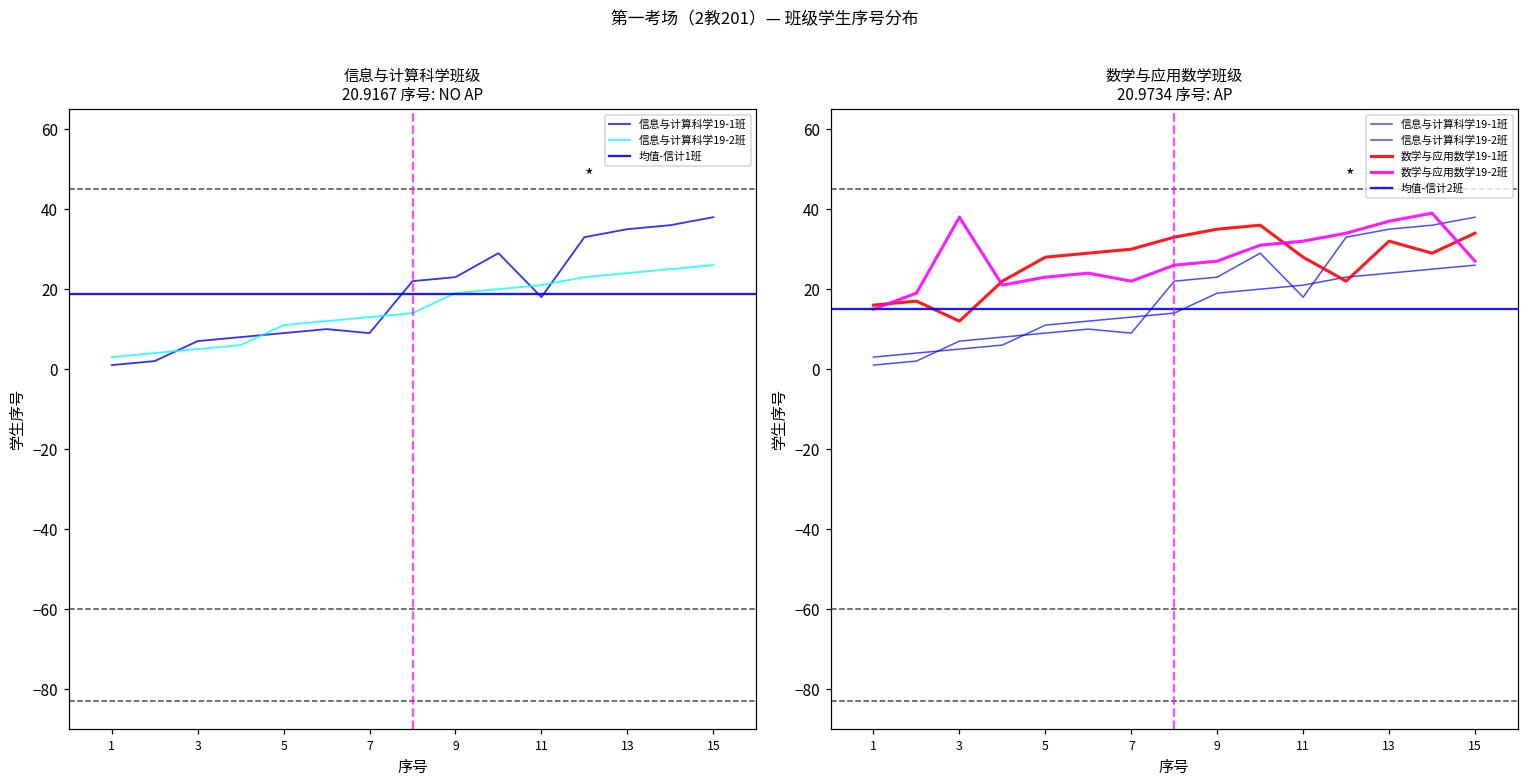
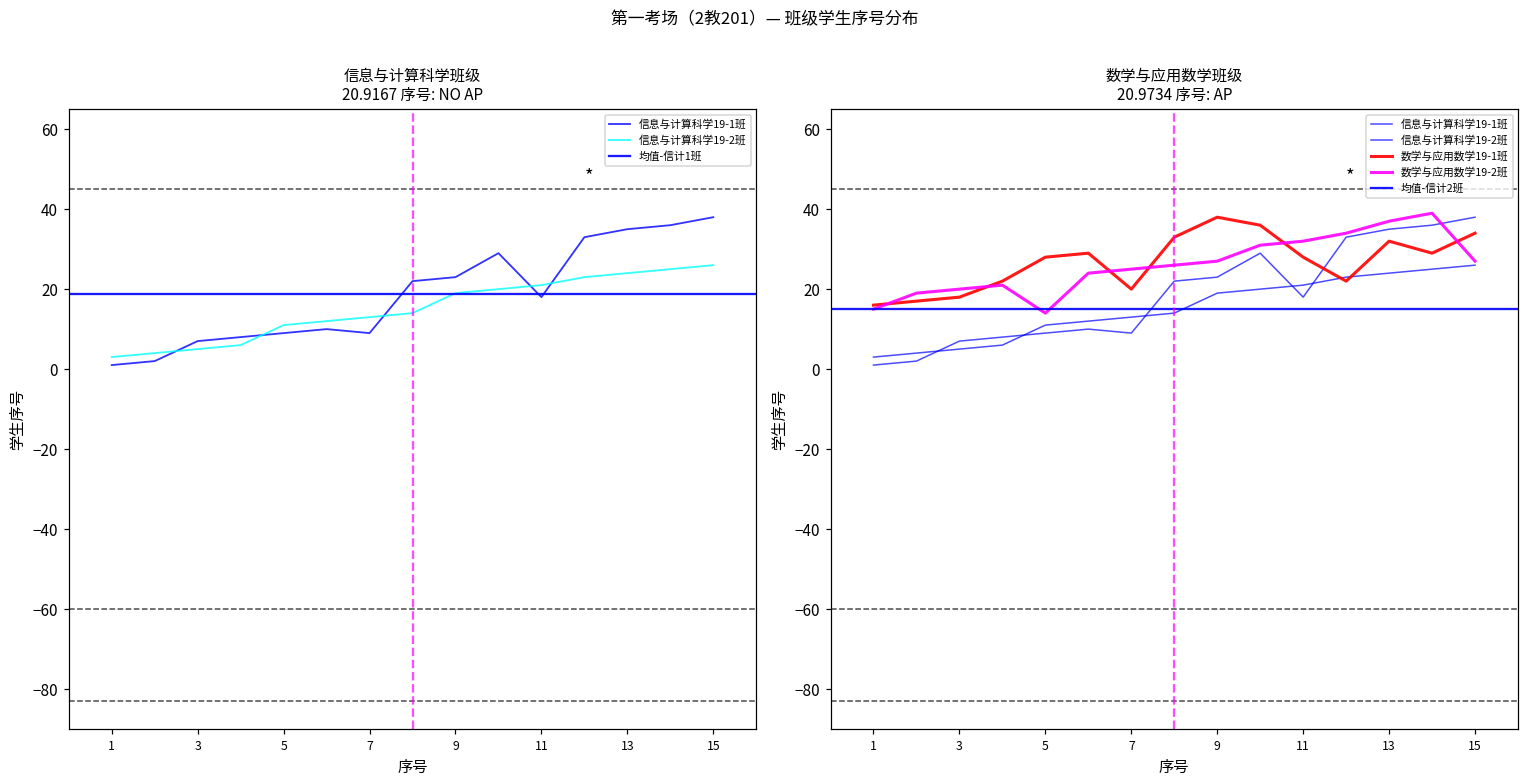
  {
    "信息与计算科学班级 20.9167 序号: NO AP": {
      "信息与计算科学19-1班": {
        "1": 1,
        "3": 7,
        "5": 9,
        "7": 9,
        "9": 23,
        "11": 18,
        "13": 35,
        "15": 38
      }
    },
    "数学与应用数学班级 20.9734 序号: AP": {
      "数学与应用数学19-1班": {
        "1": 16,
-       "3": 12,
+       "3": 18,
        "5": 28,
-       "7": 30,
-       "9": 35,
+       "7": 20,
+       "9": 38,
        "11": 28,
        "13": 32,
        "15": 34
      },
      "数学与应用数学19-2班": {
        "1": 15,
-       "3": 38,
-       "5": 23,
-       "7": 22,
+       "3": 20,
+       "5": 14,
+       "7": 25,
        "9": 27,
        "11": 32,
        "13": 37,
        "15": 27
      }
    }
  }
